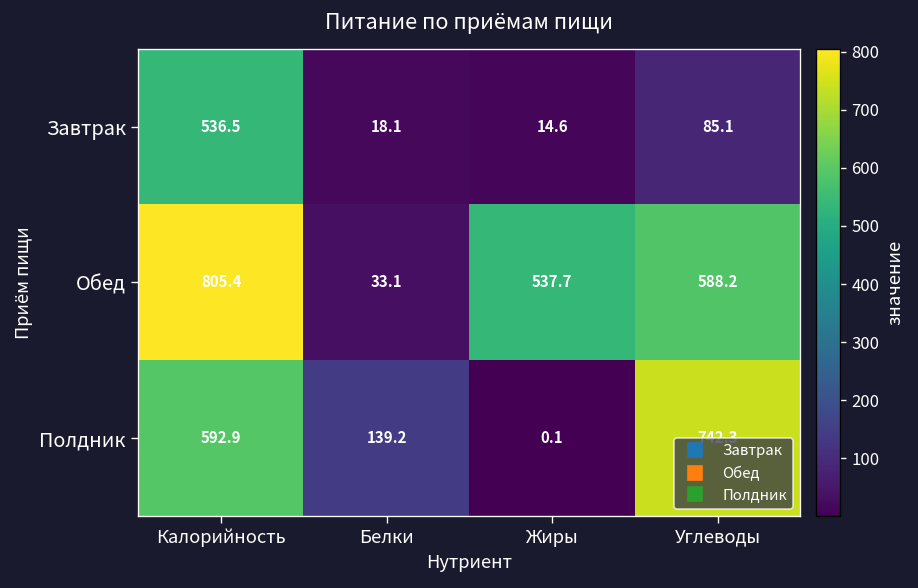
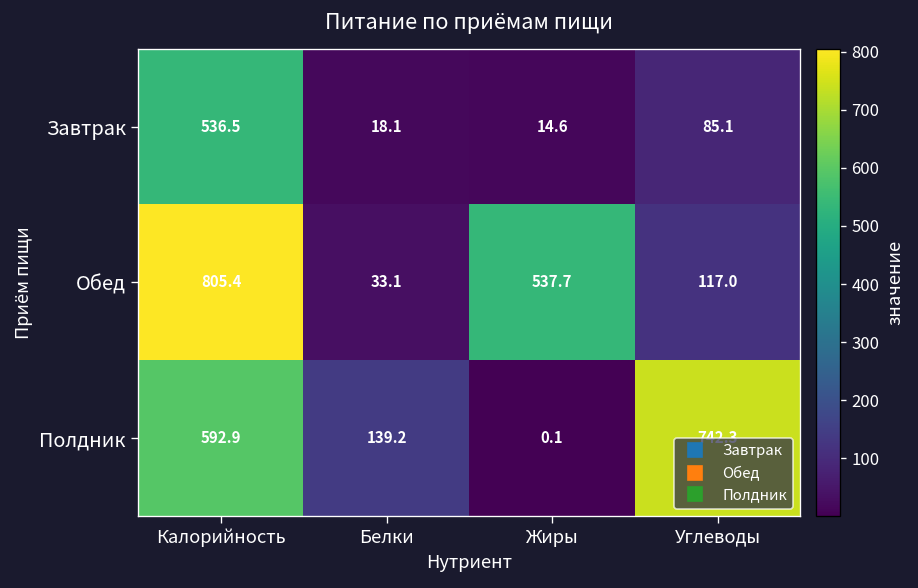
  {
    "Завтрак": {
      "Калорийность": 536.5,
      "Белки": 18.1,
      "Жиры": 14.6,
      "Углеводы": 85.1
    },
    "Обед": {
      "Калорийность": 805.4,
      "Белки": 33.1,
      "Жиры": 537.7,
-     "Углеводы": 588.2
+     "Углеводы": 117.0
    },
    "Полдник": {
      "Калорийность": 592.9,
      "Белки": 139.2,
      "Жиры": 0.1
    }
  }
